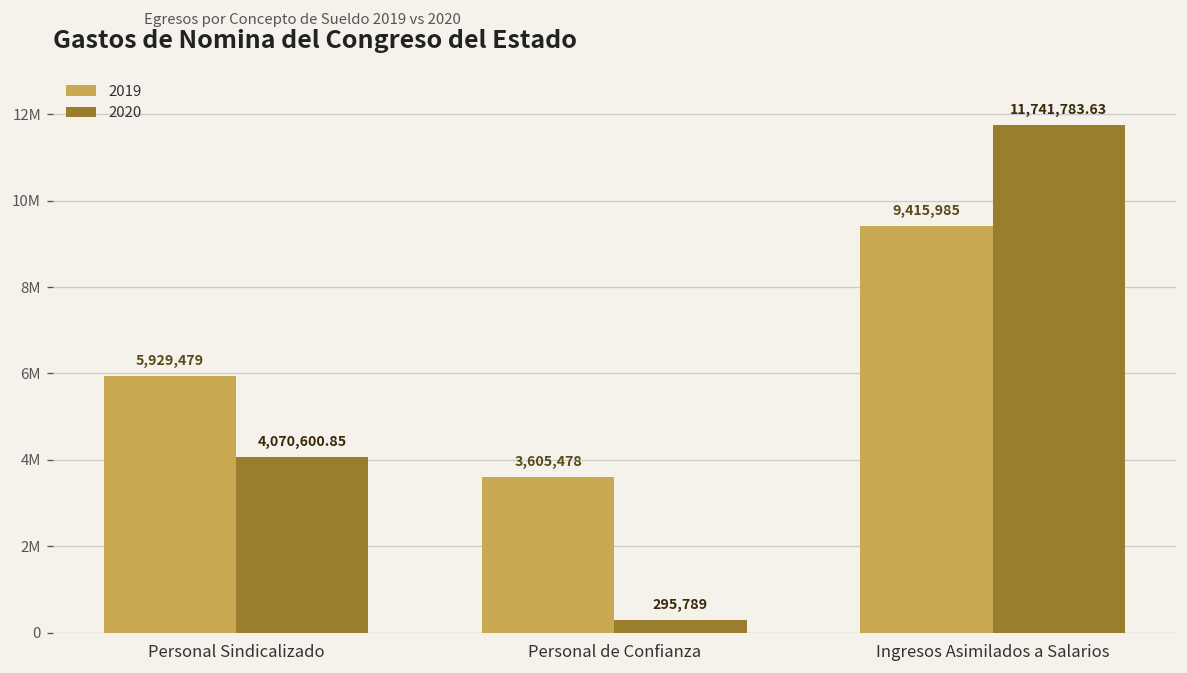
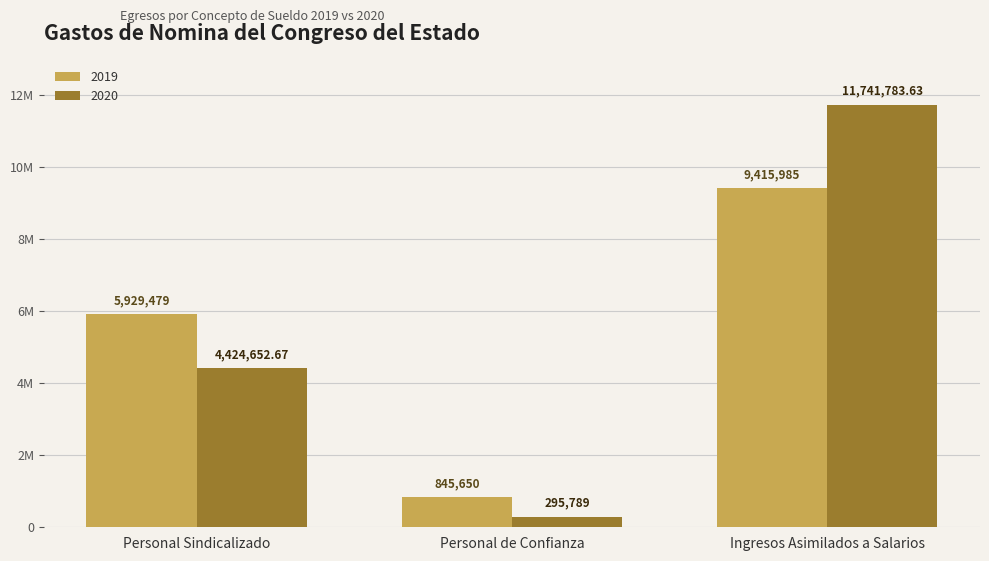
  {
    "2019": {
      "Personal Sindicalizado": "5,929,479",
-     "Personal de Confianza": "3,605,478",
+     "Personal de Confianza": "845,650",
      "Ingresos Asimilados a Salarios": "9,415,985"
    },
    "2020": {
-     "Personal Sindicalizado": "4,070,600.85",
+     "Personal Sindicalizado": "4,424,652.67",
      "Personal de Confianza": "295,789",
      "Ingresos Asimilados a Salarios": "11,741,783.63"
    }
  }
